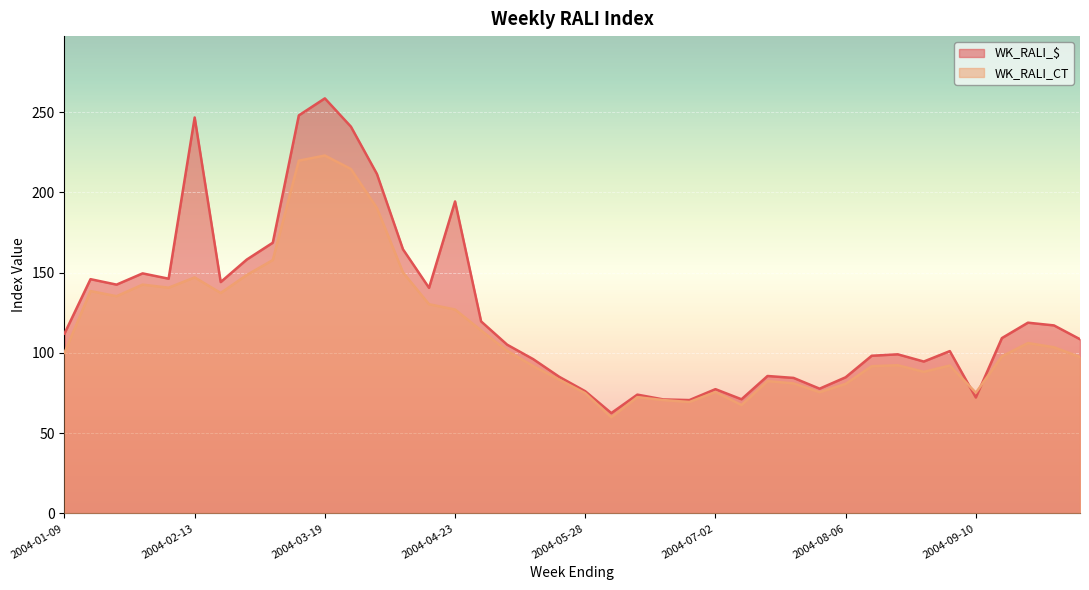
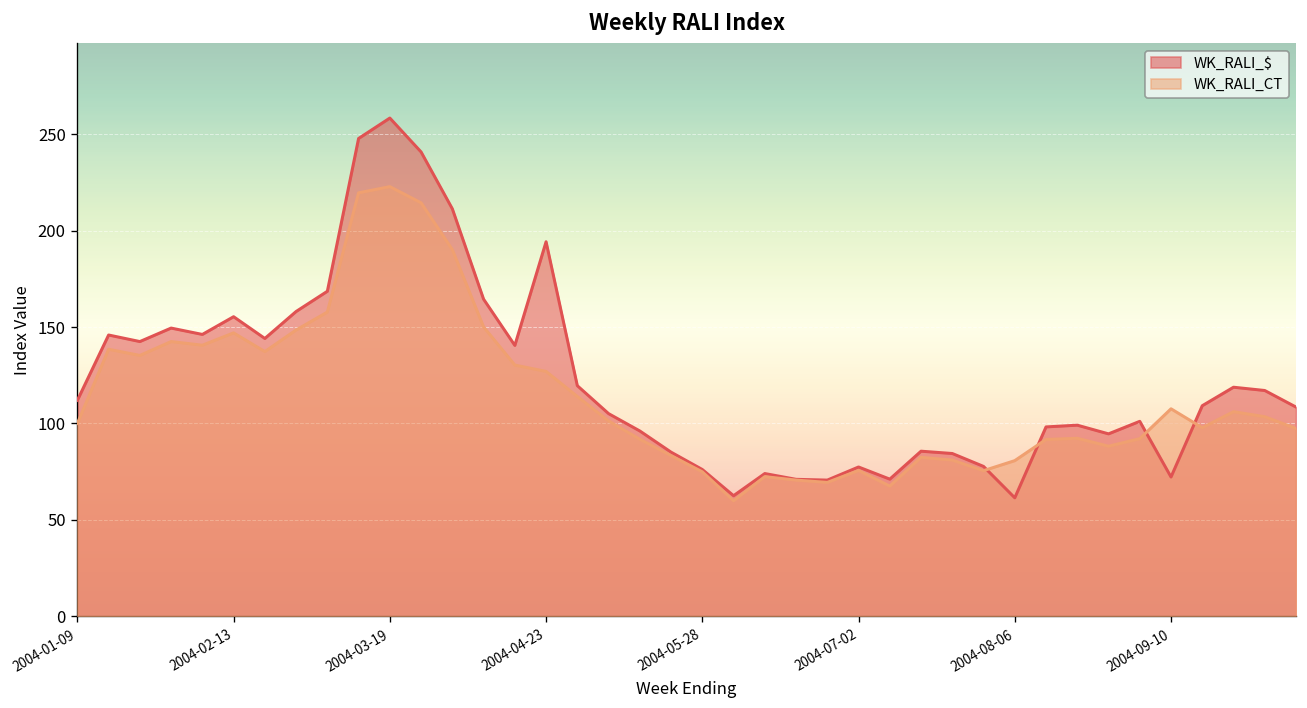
  {
    "WK_RALI_$": {
      "2004-01-09": 112,
-     "2004-02-13": 247,
+     "2004-02-13": 155,
      "2004-03-19": 259,
      "2004-04-23": 194,
      "2004-07-02": 77,
-     "2004-08-06": 85,
+     "2004-08-06": 61,
      "2004-09-10": 72
    },
    "WK_RALI_CT": {
      "2004-01-09": 100,
      "2004-02-13": 147,
      "2004-03-19": 223,
      "2004-04-23": 127,
      "2004-07-02": 76,
      "2004-08-06": 81,
-     "2004-09-10": 75
+     "2004-09-10": 108
    }
  }
